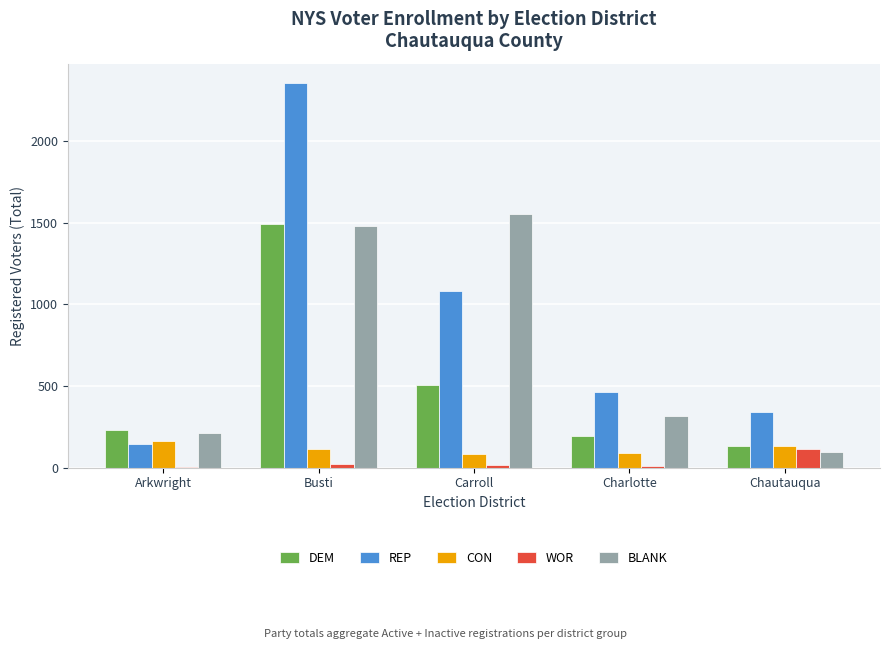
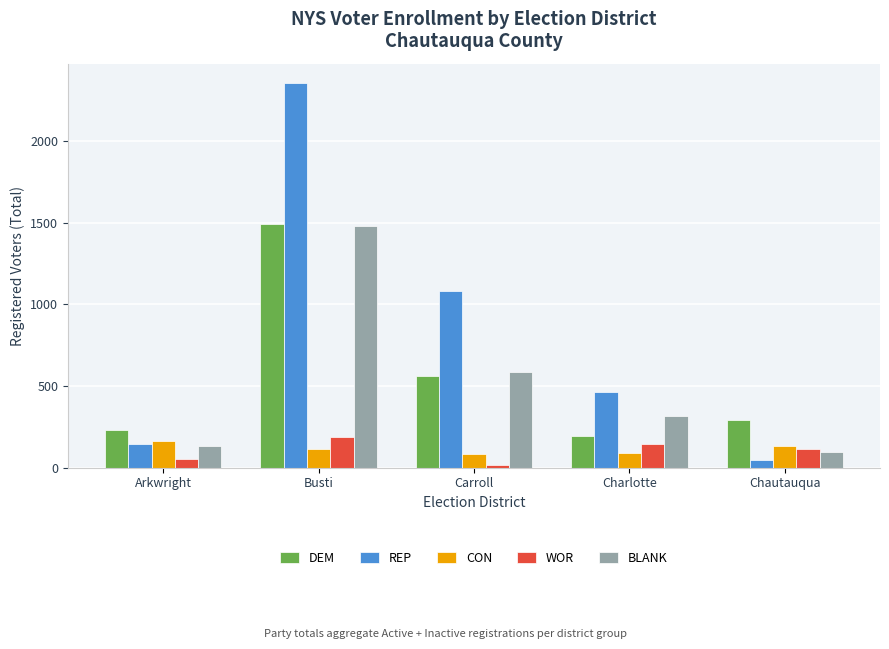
  {
    "DEM": {
      "Arkwright": 230,
      "Busti": 1490,
-     "Carroll": 510,
+     "Carroll": 560,
      "Charlotte": 190,
-     "Chautauqua": 130
+     "Chautauqua": 290
    },
    "REP": {
      "Arkwright": 150,
      "Busti": 2360,
      "Carroll": 1080,
      "Charlotte": 460,
-     "Chautauqua": 340
+     "Chautauqua": 50
    },
    "CON": {
      "Arkwright": 160,
      "Busti": 120,
      "Carroll": 80,
      "Charlotte": 90,
      "Chautauqua": 130
    },
    "WOR": {
-     "Arkwright": 10,
-     "Busti": 20,
-     "Charlotte": 10,
+     "Arkwright": 50,
+     "Busti": 190,
+     "Charlotte": 150,
      "Chautauqua": 110
    },
    "BLANK": {
-     "Arkwright": 210,
+     "Arkwright": 130,
      "Busti": 1480,
-     "Carroll": 1550,
+     "Carroll": 590,
      "Charlotte": 320,
      "Chautauqua": 90
    }
  }
